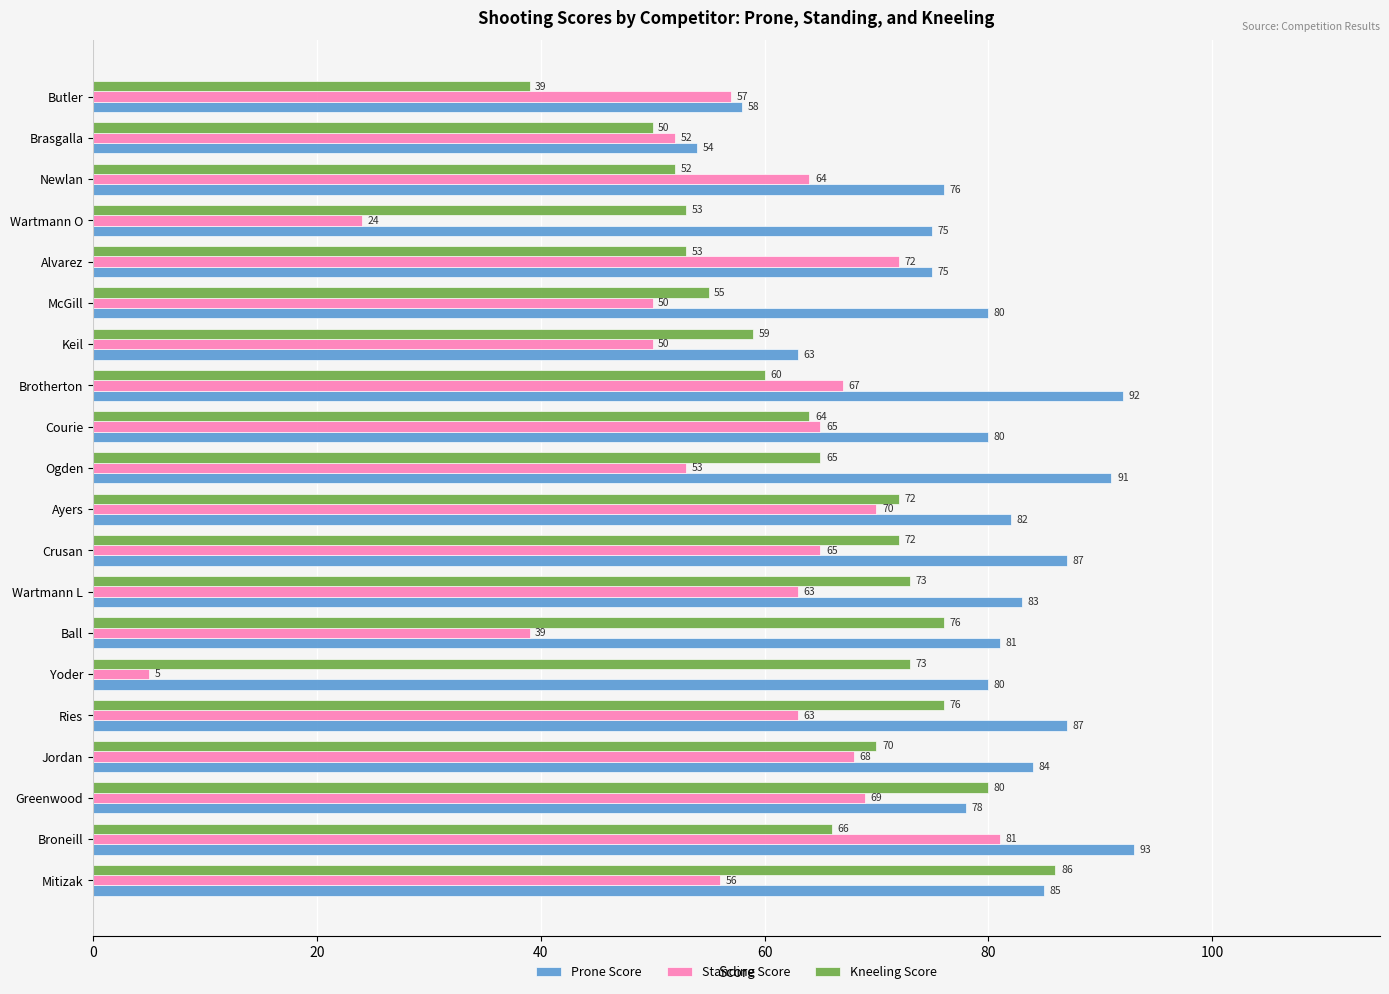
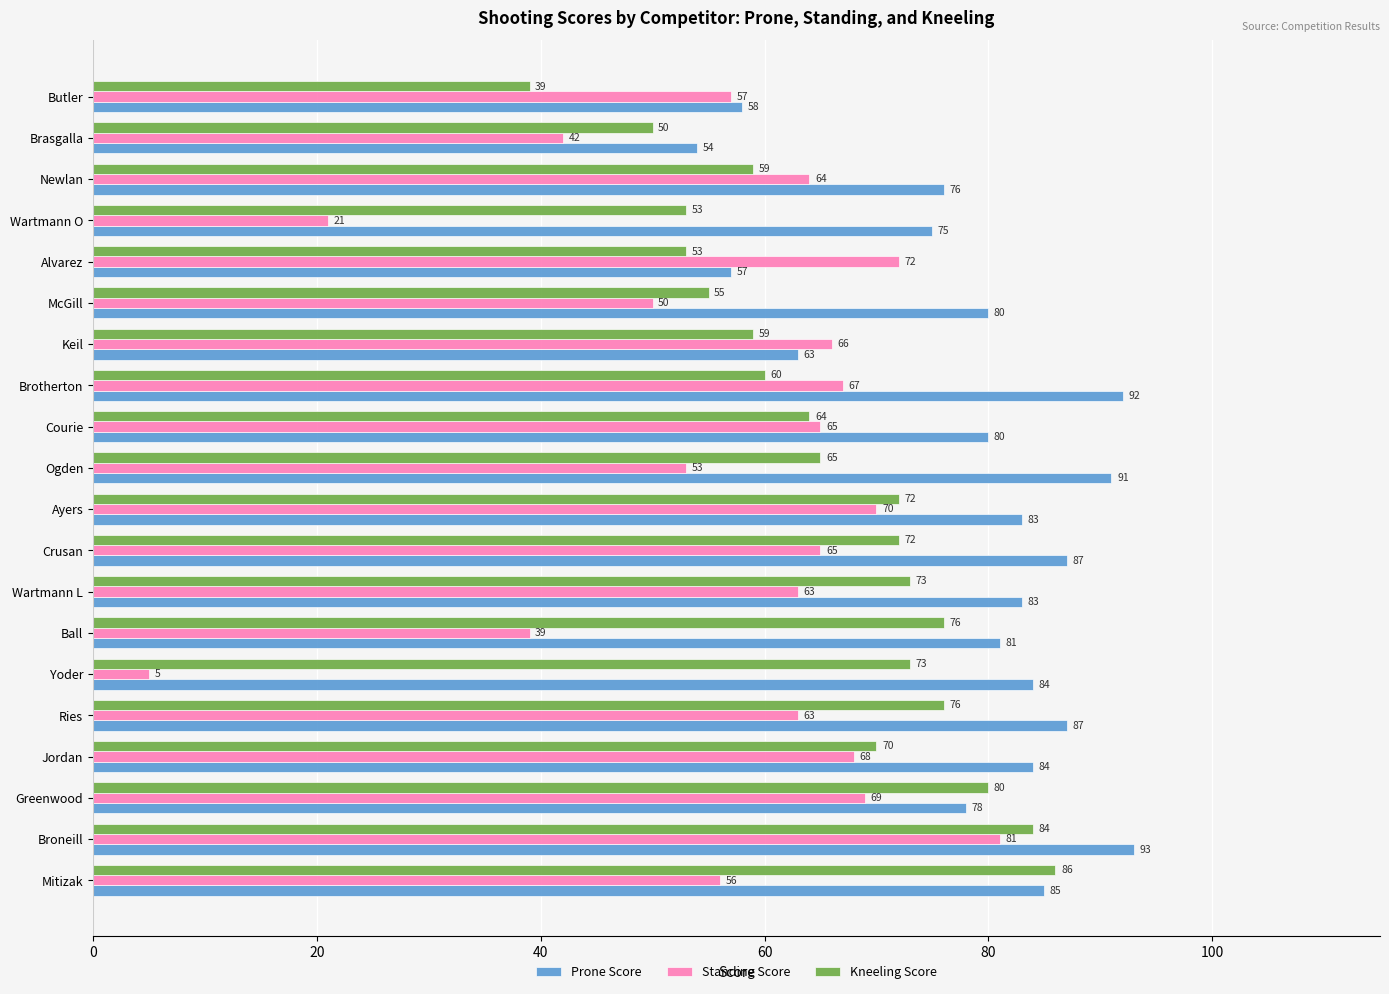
  {
    "Prone Score": {
      "Butler": 58,
      "Brasgalla": 54,
      "Newlan": 76,
      "Wartmann O": 75,
-     "Alvarez": 75,
+     "Alvarez": 57,
      "McGill": 80,
      "Keil": 63,
      "Brotherton": 92,
      "Courie": 80,
      "Ogden": 91,
-     "Ayers": 82,
+     "Ayers": 83,
      "Crusan": 87,
      "Wartmann L": 83,
      "Ball": 81,
-     "Yoder": 80,
+     "Yoder": 84,
      "Ries": 87,
      "Jordan": 84,
      "Greenwood": 78,
      "Broneill": 93,
      "Mitizak": 85
    },
    "Standing Score": {
      "Butler": 57,
-     "Brasgalla": 52,
+     "Brasgalla": 42,
      "Newlan": 64,
-     "Wartmann O": 24,
+     "Wartmann O": 21,
      "Alvarez": 72,
      "McGill": 50,
-     "Keil": 50,
+     "Keil": 66,
      "Brotherton": 67,
      "Courie": 65,
      "Ogden": 53,
      "Ayers": 70,
      "Crusan": 65,
      "Wartmann L": 63,
      "Ball": 39,
      "Yoder": 5,
      "Ries": 63,
      "Jordan": 68,
      "Greenwood": 69,
      "Broneill": 81,
      "Mitizak": 56
    },
    "Kneeling Score": {
      "Butler": 39,
      "Brasgalla": 50,
-     "Newlan": 52,
+     "Newlan": 59,
      "Wartmann O": 53,
      "Alvarez": 53,
      "McGill": 55,
      "Keil": 59,
      "Brotherton": 60,
      "Courie": 64,
      "Ogden": 65,
      "Ayers": 72,
      "Crusan": 72,
      "Wartmann L": 73,
      "Ball": 76,
      "Yoder": 73,
      "Ries": 76,
      "Jordan": 70,
      "Greenwood": 80,
-     "Broneill": 66,
+     "Broneill": 84,
      "Mitizak": 86
    }
  }
